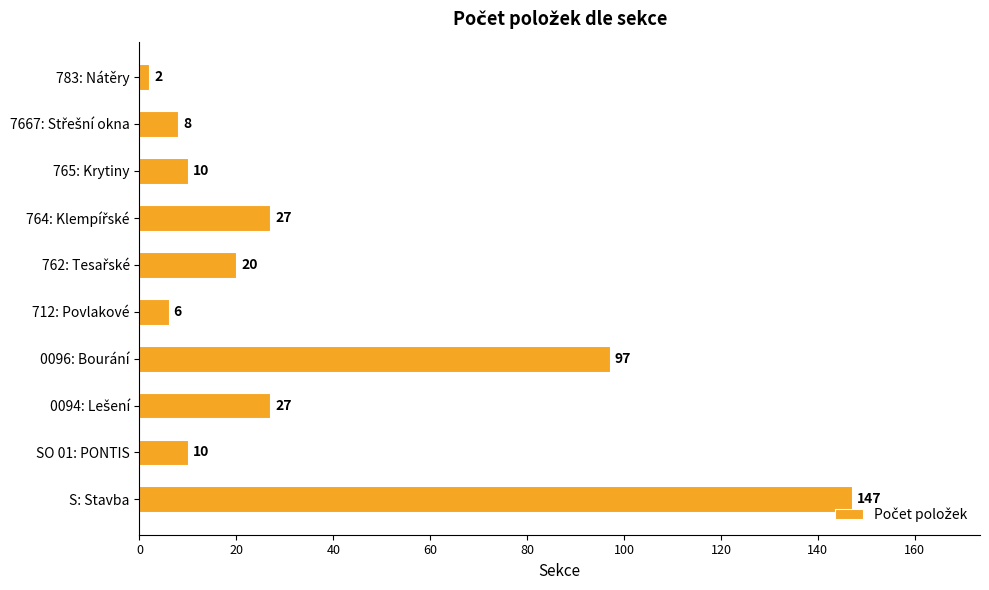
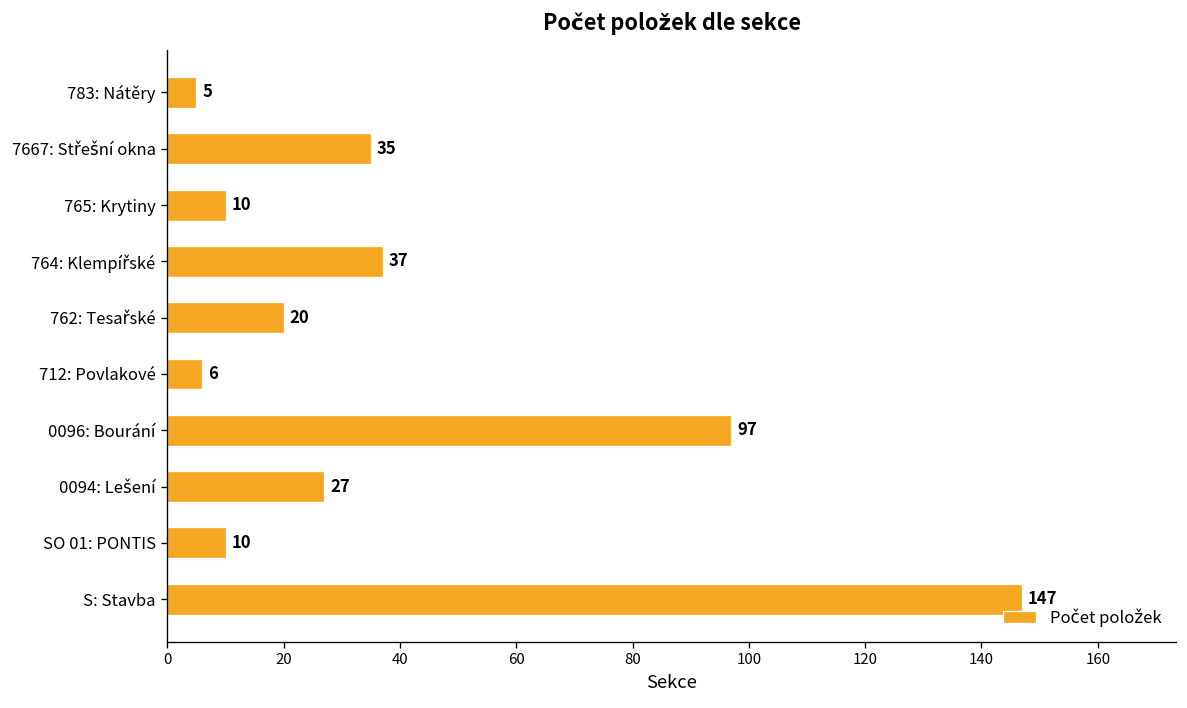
  {
-   "783: Nátěry": 2,
-   "7667: Střešní okna": 8,
+   "783: Nátěry": 5,
+   "7667: Střešní okna": 35,
    "765: Krytiny": 10,
-   "764: Klempířské": 27,
+   "764: Klempířské": 37,
    "762: Tesařské": 20,
    "712: Povlakové": 6,
    "0096: Bourání": 97,
    "0094: Lešení": 27,
    "SO 01: PONTIS": 10,
    "S: Stavba": 147
  }
